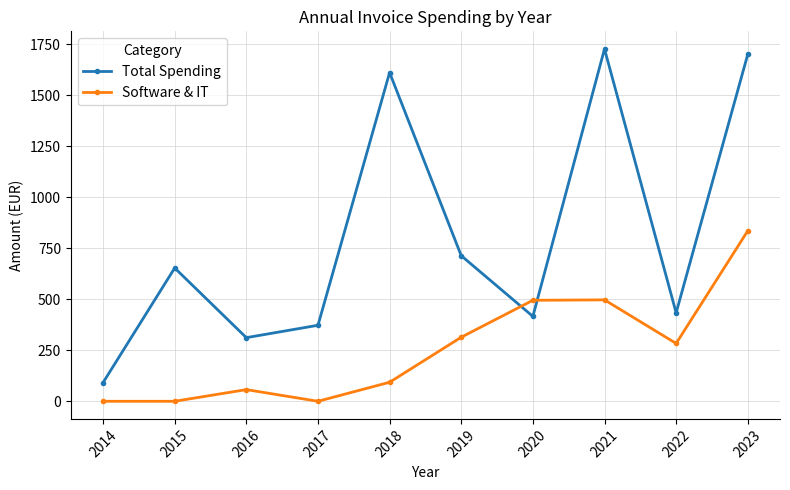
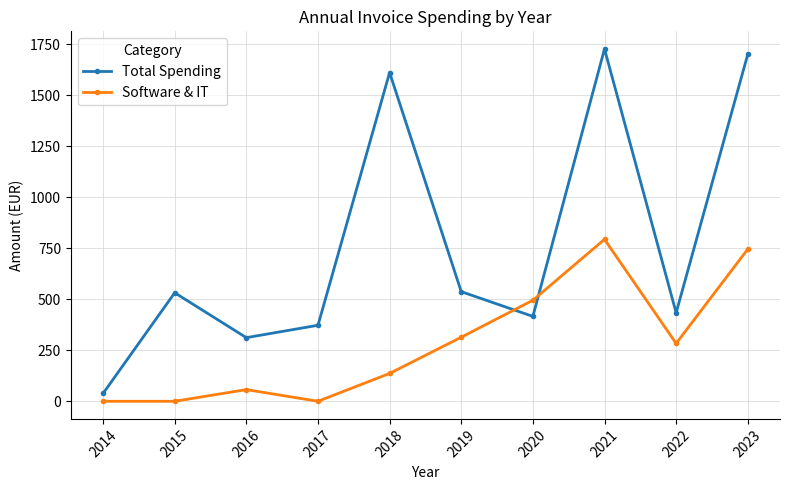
  {
    "Total Spending": {
-     "2014": 90,
-     "2015": 650,
+     "2014": 40,
+     "2015": 530,
      "2016": 310,
      "2017": 370,
      "2018": 1610,
-     "2019": 710,
+     "2019": 540,
      "2020": 420,
      "2021": 1730,
      "2022": 430,
      "2023": 1700
    },
    "Software & IT": {
      "2014": 0,
      "2015": 0,
      "2016": 60,
      "2017": 0,
-     "2018": 90,
+     "2018": 140,
      "2019": 310,
      "2020": 500,
-     "2021": 500,
+     "2021": 790,
      "2022": 280,
-     "2023": 840
+     "2023": 750
    }
  }
